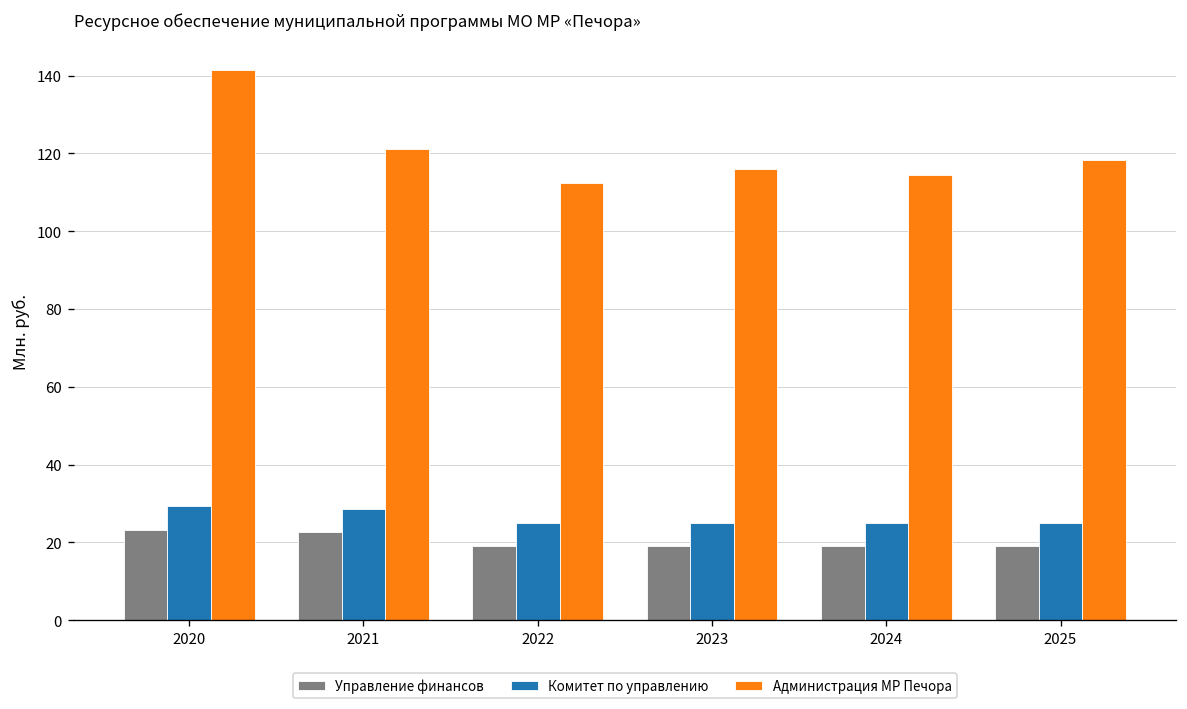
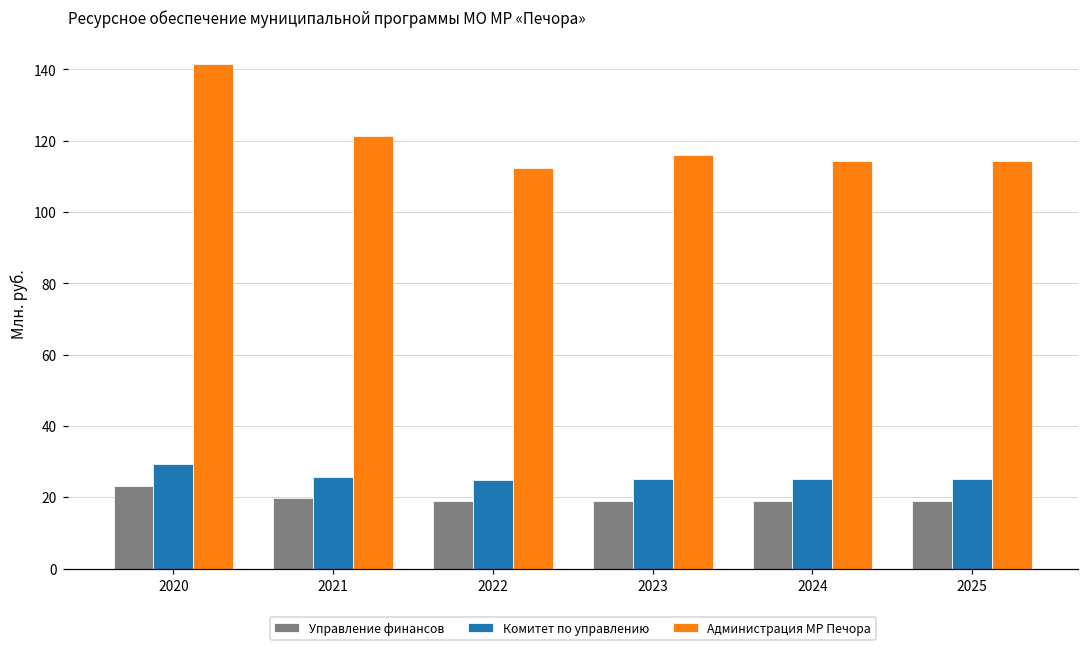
  {
    "Управление финансов": {
      "2020": 23,
-     "2021": 23,
+     "2021": 20,
      "2022": 19,
      "2023": 19,
      "2024": 19,
      "2025": 19
    },
    "Комитет по управлению": {
      "2020": 29,
-     "2021": 28,
+     "2021": 26,
      "2022": 25,
      "2023": 25,
      "2024": 25,
      "2025": 25
    },
    "Администрация МР Печора": {
      "2020": 141,
      "2021": 121,
      "2022": 113,
      "2023": 116,
      "2024": 114,
-     "2025": 118
+     "2025": 114
    }
  }
